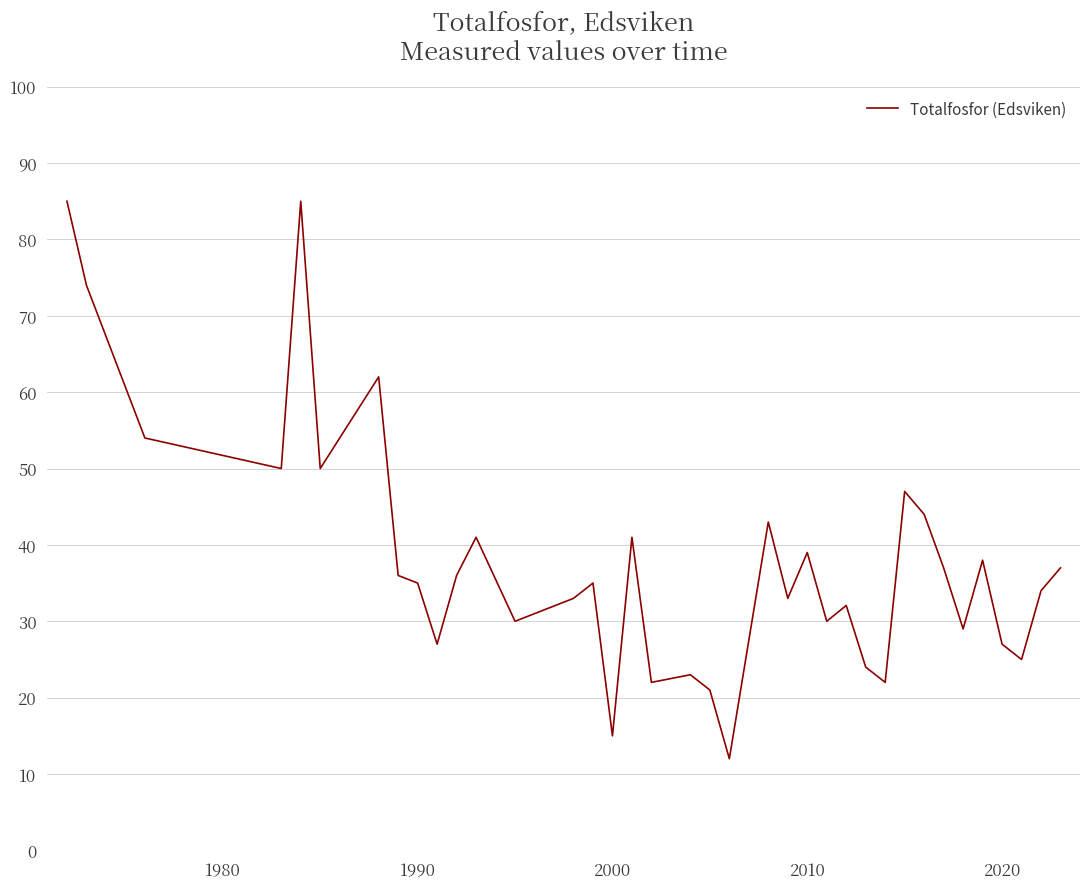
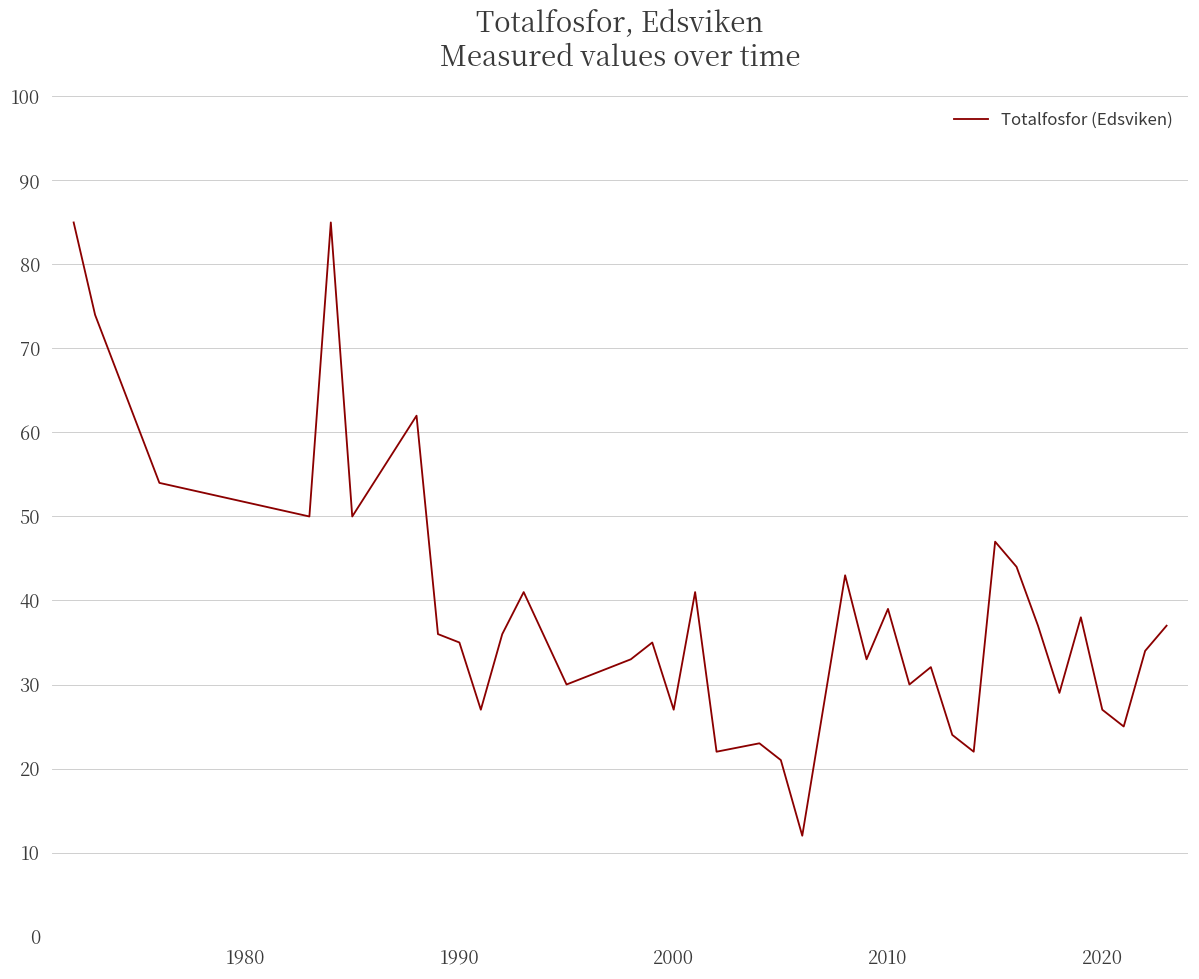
  {
    "1990": 35,
-   "2000": 15,
+   "2000": 27,
    "2010": 39,
    "2020": 27
  }
